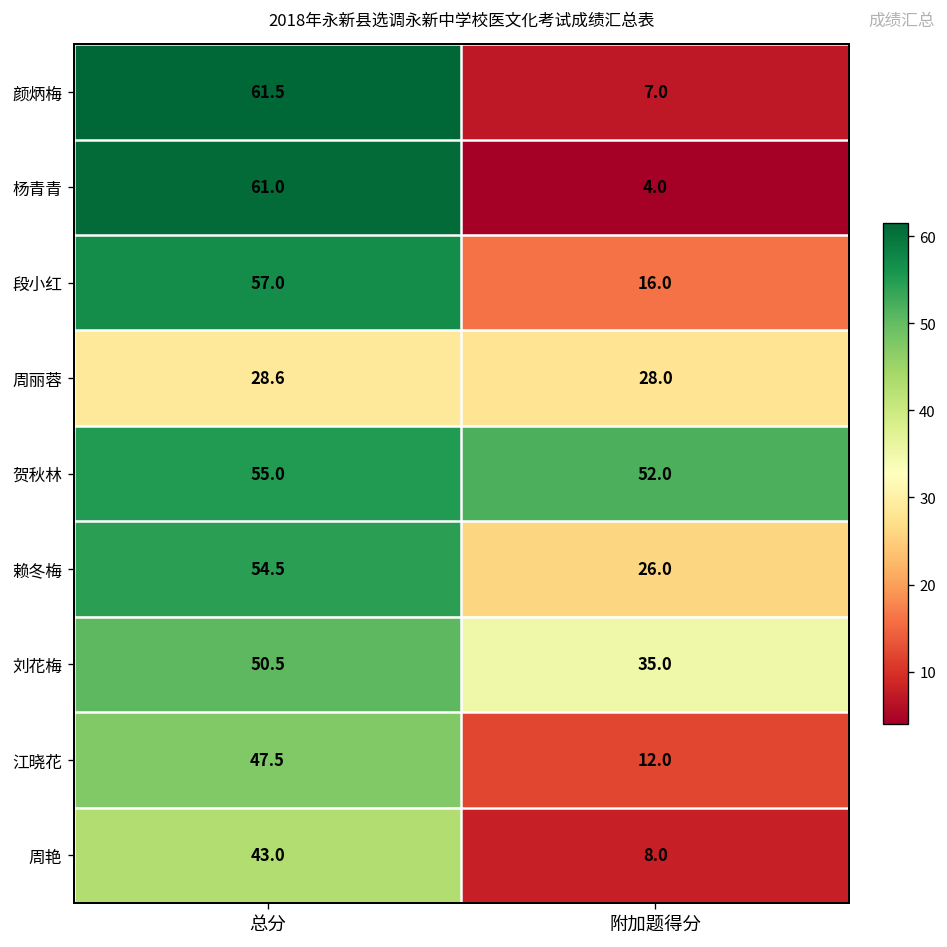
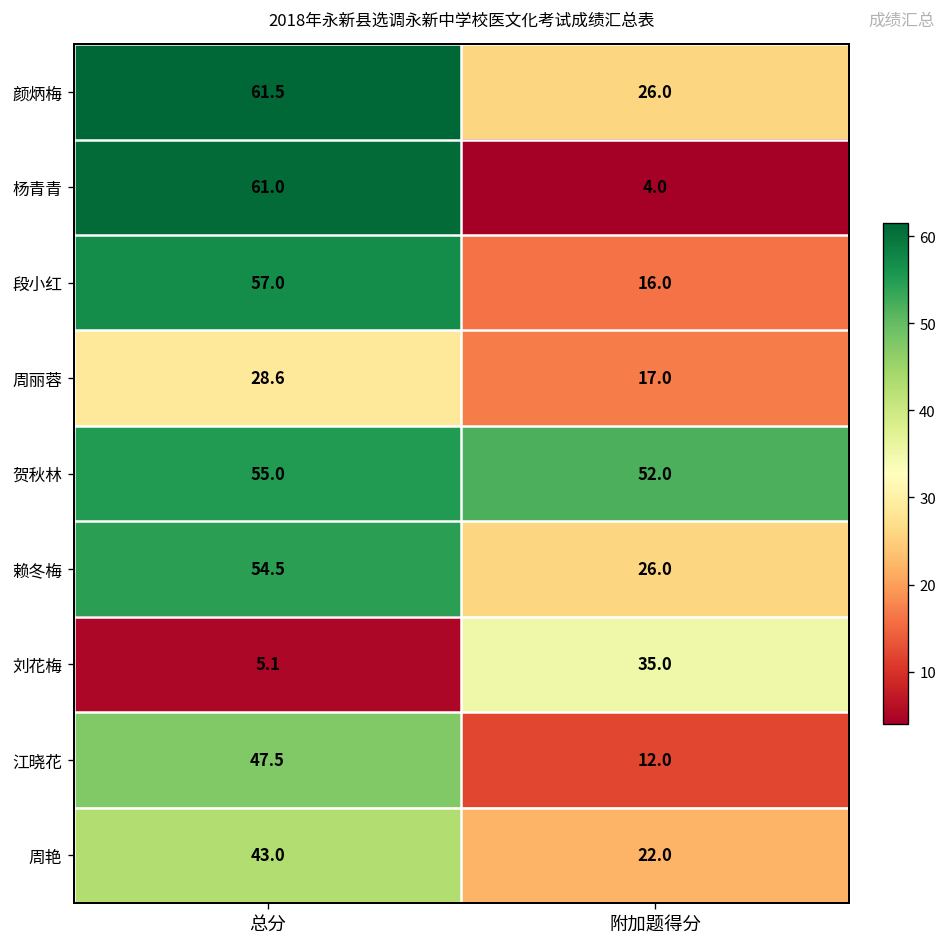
  {
    "颜炳梅": {
      "总分": 61.5,
-     "附加题得分": 7.0
+     "附加题得分": 26.0
    },
    "杨青青": {
      "总分": 61.0,
      "附加题得分": 4.0
    },
    "段小红": {
      "总分": 57.0,
      "附加题得分": 16.0
    },
    "周丽蓉": {
      "总分": 28.6,
-     "附加题得分": 28.0
+     "附加题得分": 17.0
    },
    "贺秋林": {
      "总分": 55.0,
      "附加题得分": 52.0
    },
    "赖冬梅": {
      "总分": 54.5,
      "附加题得分": 26.0
    },
    "刘花梅": {
-     "总分": 50.5,
+     "总分": 5.1,
      "附加题得分": 35.0
    },
    "江晓花": {
      "总分": 47.5,
      "附加题得分": 12.0
    },
    "周艳": {
      "总分": 43.0,
-     "附加题得分": 8.0
+     "附加题得分": 22.0
    }
  }
